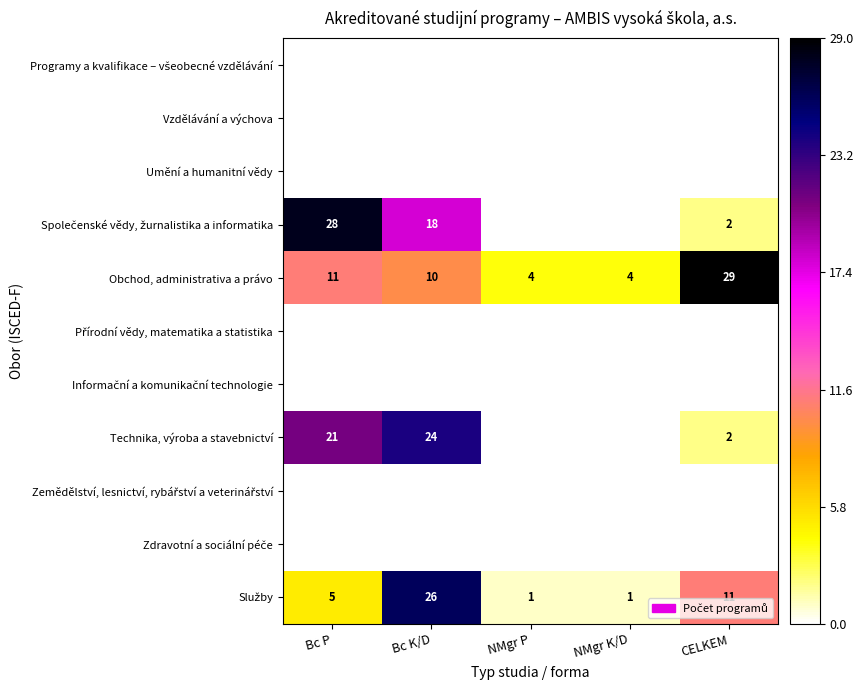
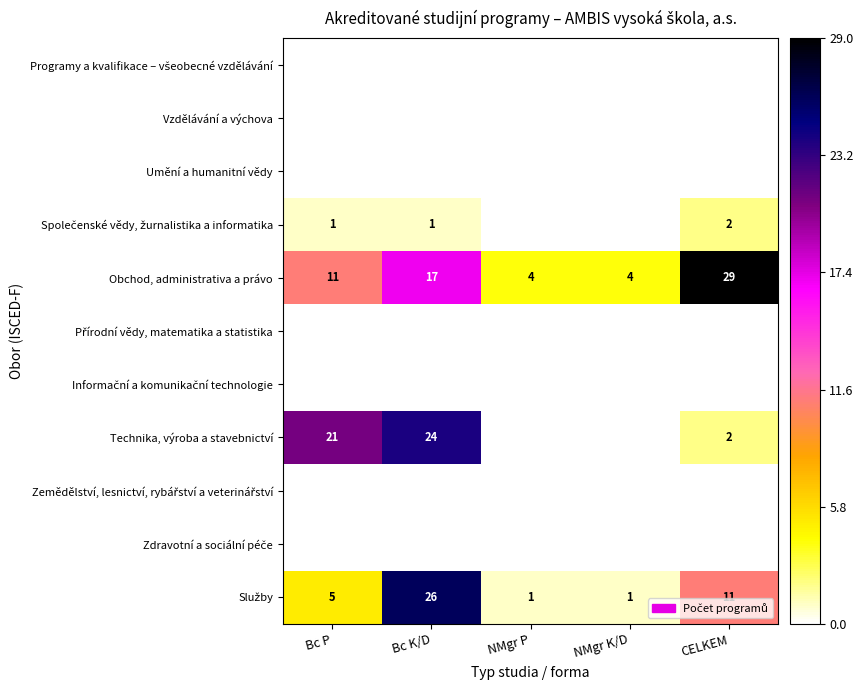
  {
    "Společenské vědy, žurnalistika a informatika": {
-     "Bc P": 28,
-     "Bc K/D": 18,
+     "Bc P": 1,
+     "Bc K/D": 1,
      "CELKEM": 2
    },
    "Obchod, administrativa a právo": {
      "Bc P": 11,
-     "Bc K/D": 10,
+     "Bc K/D": 17,
      "NMgr P": 4,
      "NMgr K/D": 4,
      "CELKEM": 29
    },
    "Technika, výroba a stavebnictví": {
      "Bc P": 21,
      "Bc K/D": 24,
      "CELKEM": 2
    },
    "Služby": {
      "Bc P": 5,
      "Bc K/D": 26,
      "NMgr P": 1,
      "NMgr K/D": 1
    }
  }
